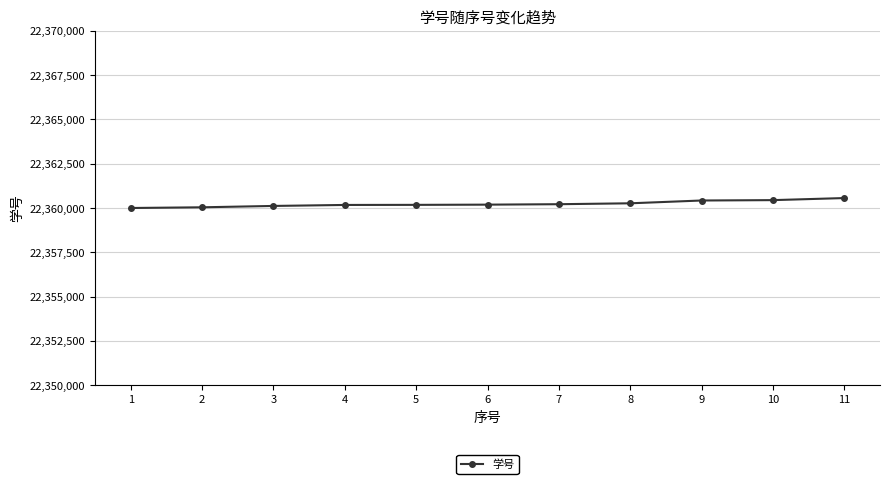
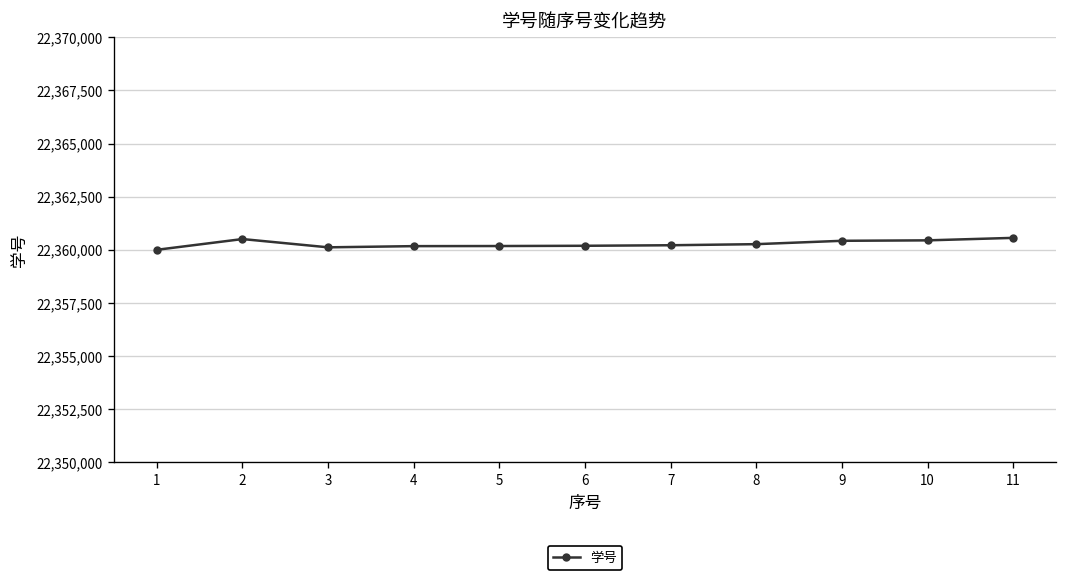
  {
    "1": "22,360,000",
-   "2": "22,360,000",
+   "2": "22,360,500",
    "3": "22,360,100",
    "4": "22,360,200",
    "5": "22,360,200",
    "6": "22,360,200",
    "7": "22,360,200",
    "8": "22,360,300",
    "9": "22,360,400",
    "10": "22,360,400",
    "11": "22,360,600"
  }
